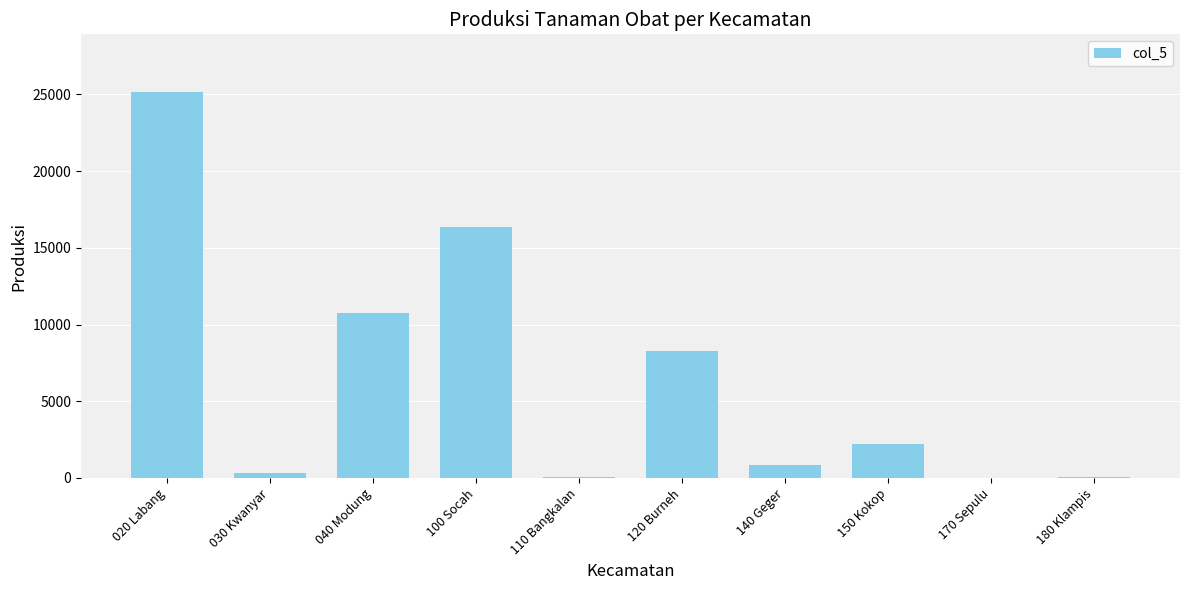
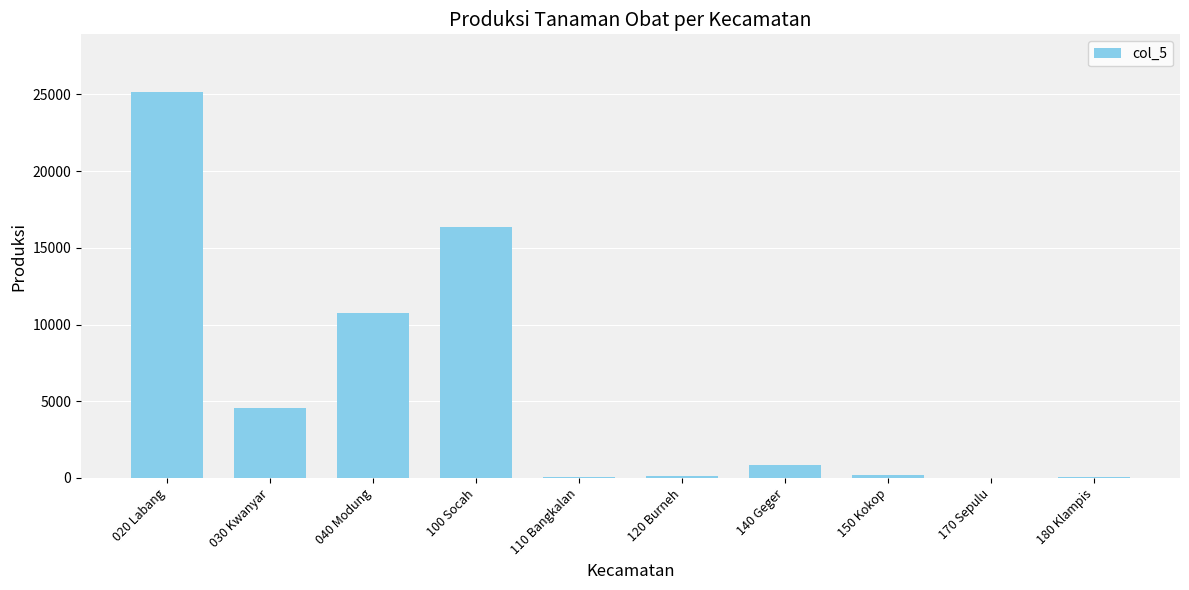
  {
    "020 Labang": 25100,
-   "030 Kwanyar": 300,
+   "030 Kwanyar": 4600,
    "040 Modung": 10700,
    "100 Socah": 16400,
-   "120 Burneh": 8300,
+   "120 Burneh": 100,
    "140 Geger": 900,
-   "150 Kokop": 2200
+   "150 Kokop": 200
  }
